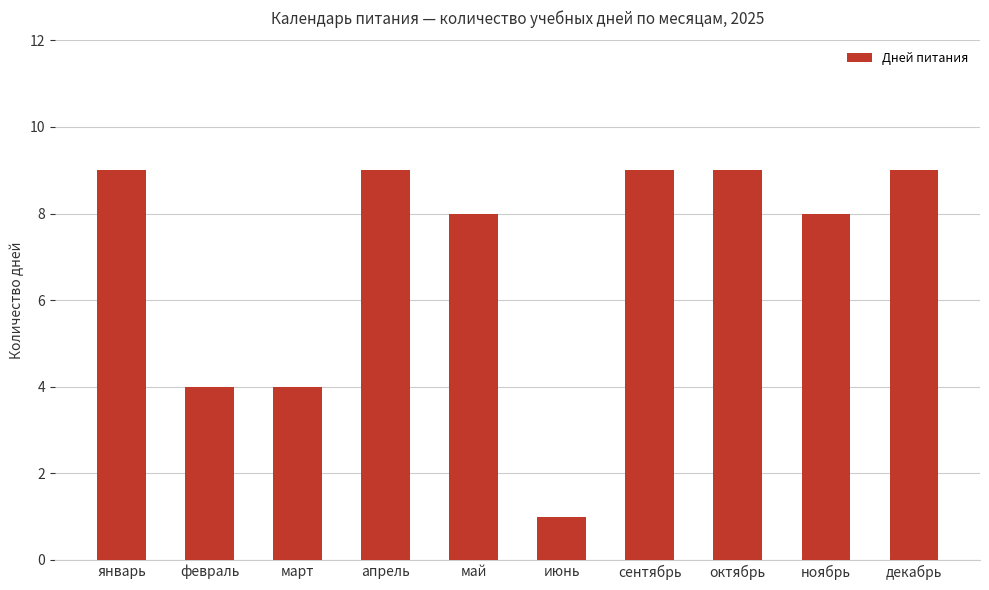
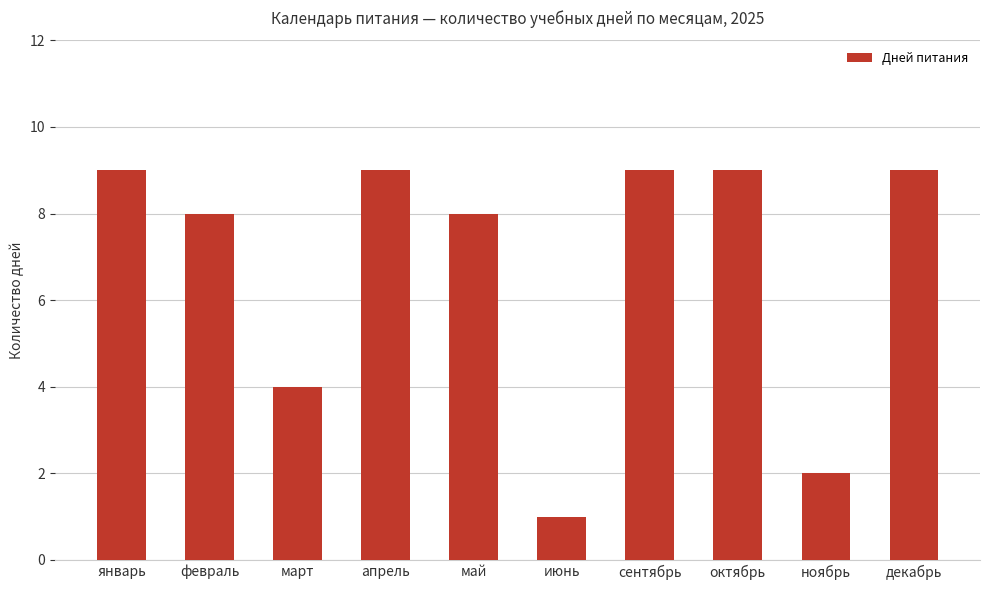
  {
    "январь": 9,
-   "февраль": 4,
+   "февраль": 8,
    "март": 4,
    "апрель": 9,
    "май": 8,
    "июнь": 1,
    "сентябрь": 9,
    "октябрь": 9,
-   "ноябрь": 8,
+   "ноябрь": 2,
    "декабрь": 9
  }
